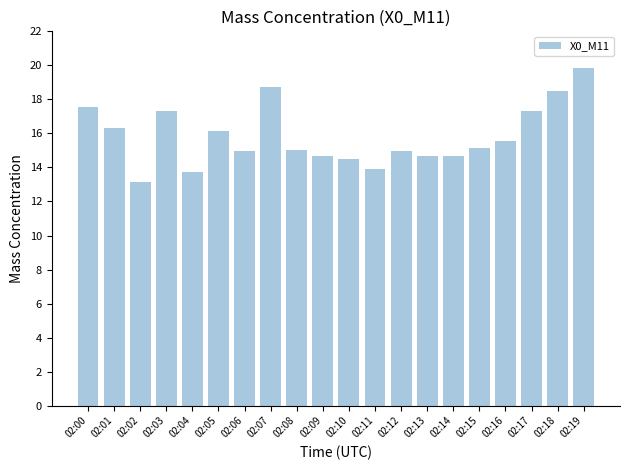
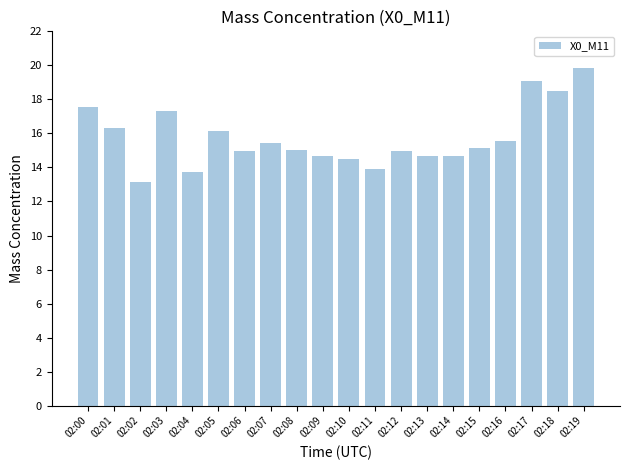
  {
    "02:00": 17.6,
    "02:01": 16.3,
    "02:02": 13.1,
    "02:03": 17.3,
    "02:04": 13.7,
    "02:05": 16.1,
    "02:06": 15.0,
-   "02:07": 18.7,
+   "02:07": 15.4,
    "02:08": 15.0,
    "02:09": 14.7,
    "02:10": 14.5,
    "02:11": 13.9,
    "02:12": 15.0,
    "02:13": 14.7,
    "02:14": 14.7,
    "02:15": 15.1,
    "02:16": 15.5,
-   "02:17": 17.3,
+   "02:17": 19.1,
    "02:18": 18.5,
    "02:19": 19.9
  }
